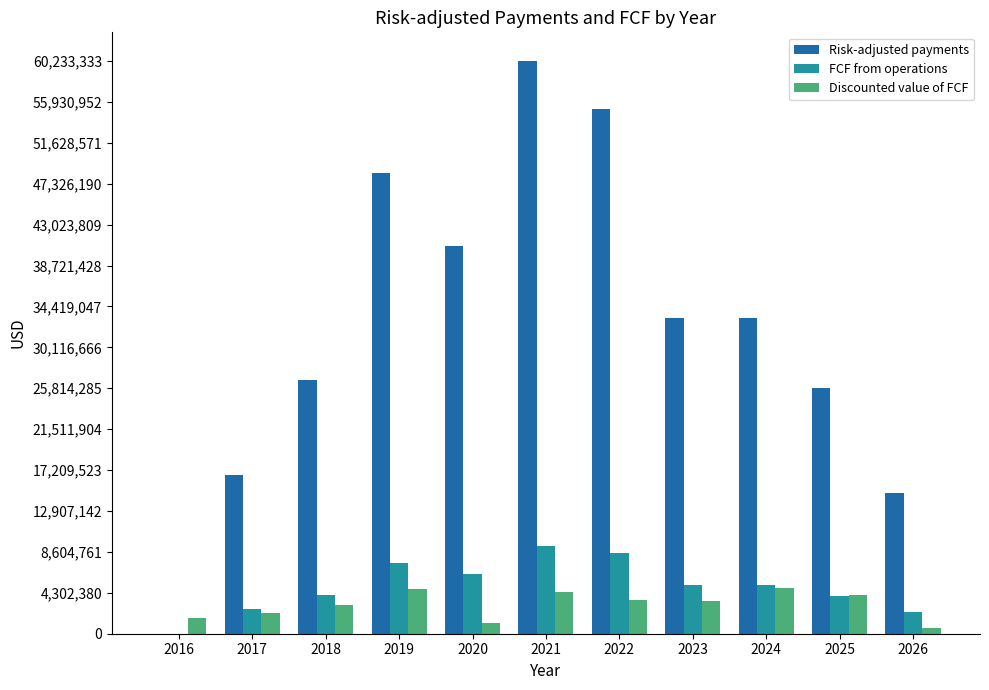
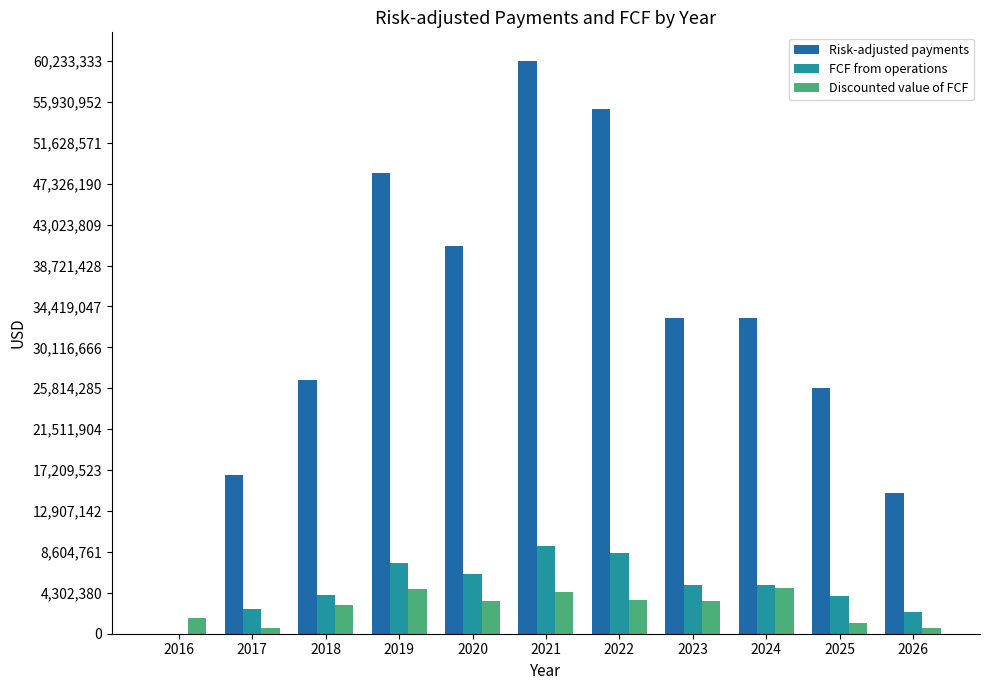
  {
    "Discounted value of FCF": {
      "2016": "2,000,000",
-     "2017": "2,000,000",
+     "2017": "1,000,000",
      "2018": "3,000,000",
      "2019": "5,000,000",
-     "2020": "1,000,000",
+     "2020": "3,000,000",
      "2021": "4,000,000",
      "2022": "4,000,000",
      "2023": "3,000,000",
      "2024": "5,000,000",
-     "2025": "4,000,000",
+     "2025": "1,000,000",
      "2026": "1,000,000"
    }
  }
